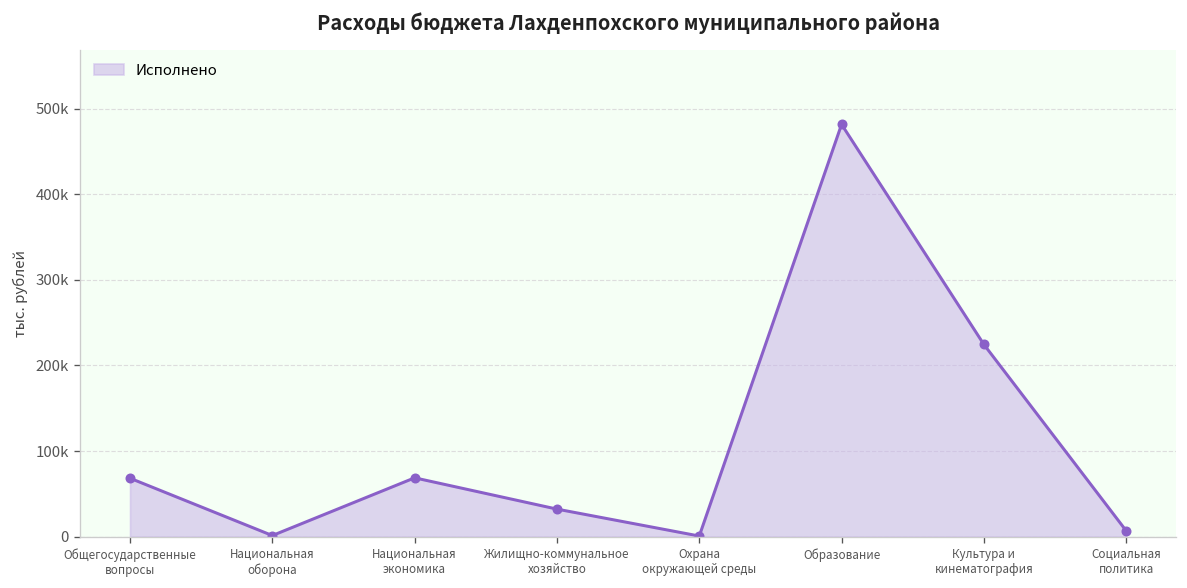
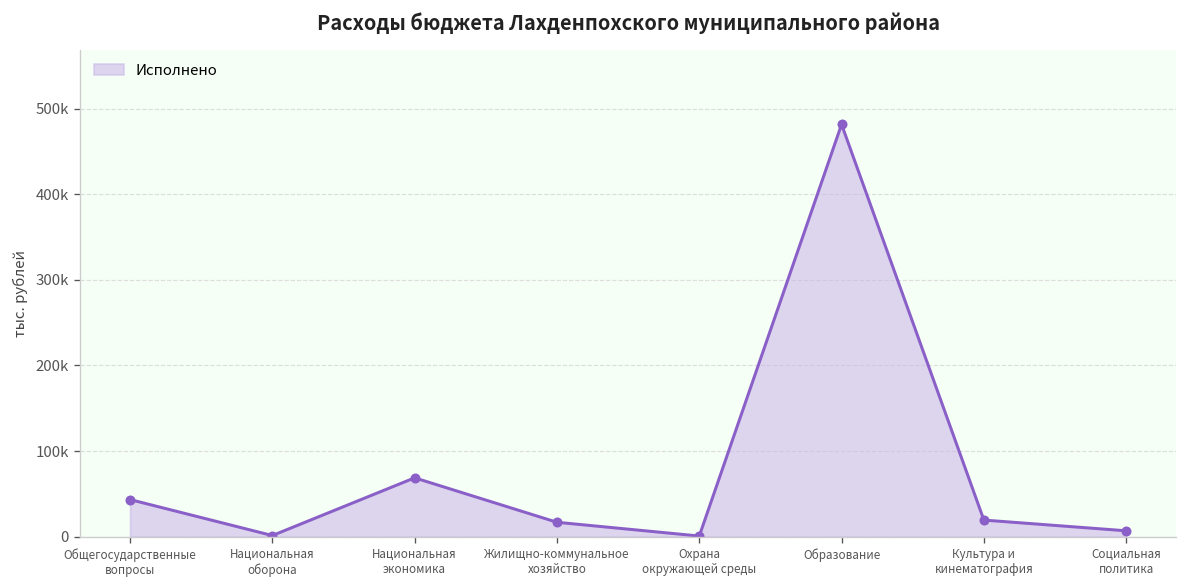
  {
-   "Общегосударственные вопросы": 70000,
+   "Общегосударственные вопросы": 40000,
    "Национальная оборона": 0,
    "Национальная экономика": 70000,
-   "Жилищно-коммунальное хозяйство": 30000,
+   "Жилищно-коммунальное хозяйство": 20000,
    "Охрана окружающей среды": 0,
    "Образование": 480000,
-   "Культура и кинематография": 220000,
+   "Культура и кинематография": 20000,
    "Социальная политика": 10000
  }
